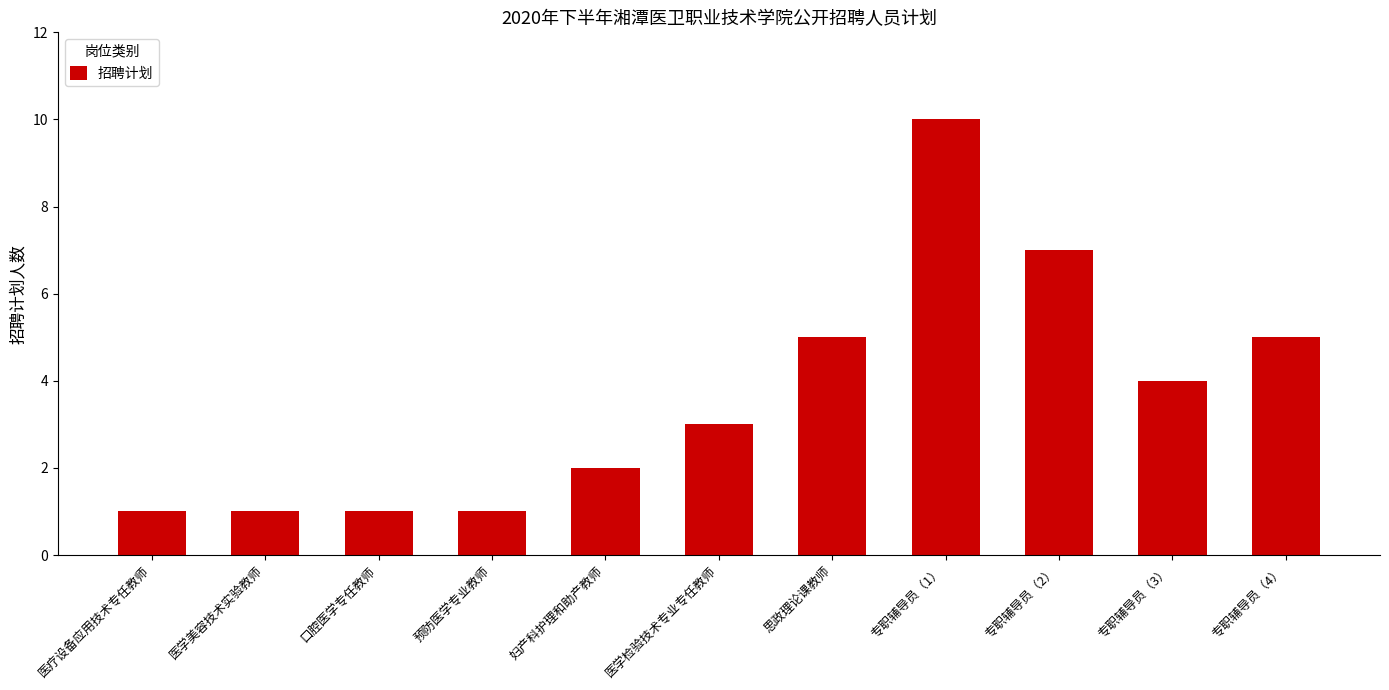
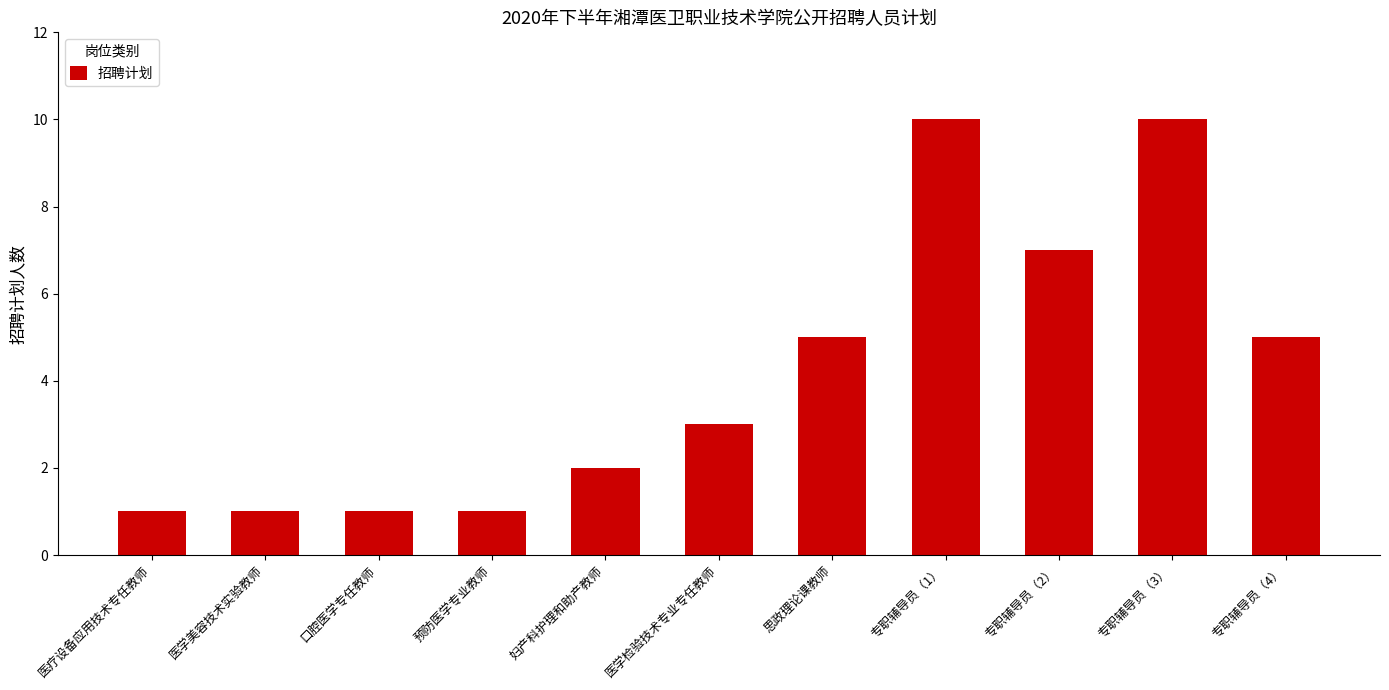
  {
    "医疗设备应用技术专任教师": 1,
    "医学美容技术实验教师": 1,
    "口腔医学专任教师": 1,
    "预防医学专业教师": 1,
    "妇产科护理和助产教师": 2,
    "医学检验技术专业专任教师": 3,
    "思政理论课教师": 5,
    "专职辅导员（1）": 10,
    "专职辅导员（2）": 7,
-   "专职辅导员（3）": 4,
+   "专职辅导员（3）": 10,
    "专职辅导员（4）": 5
  }
